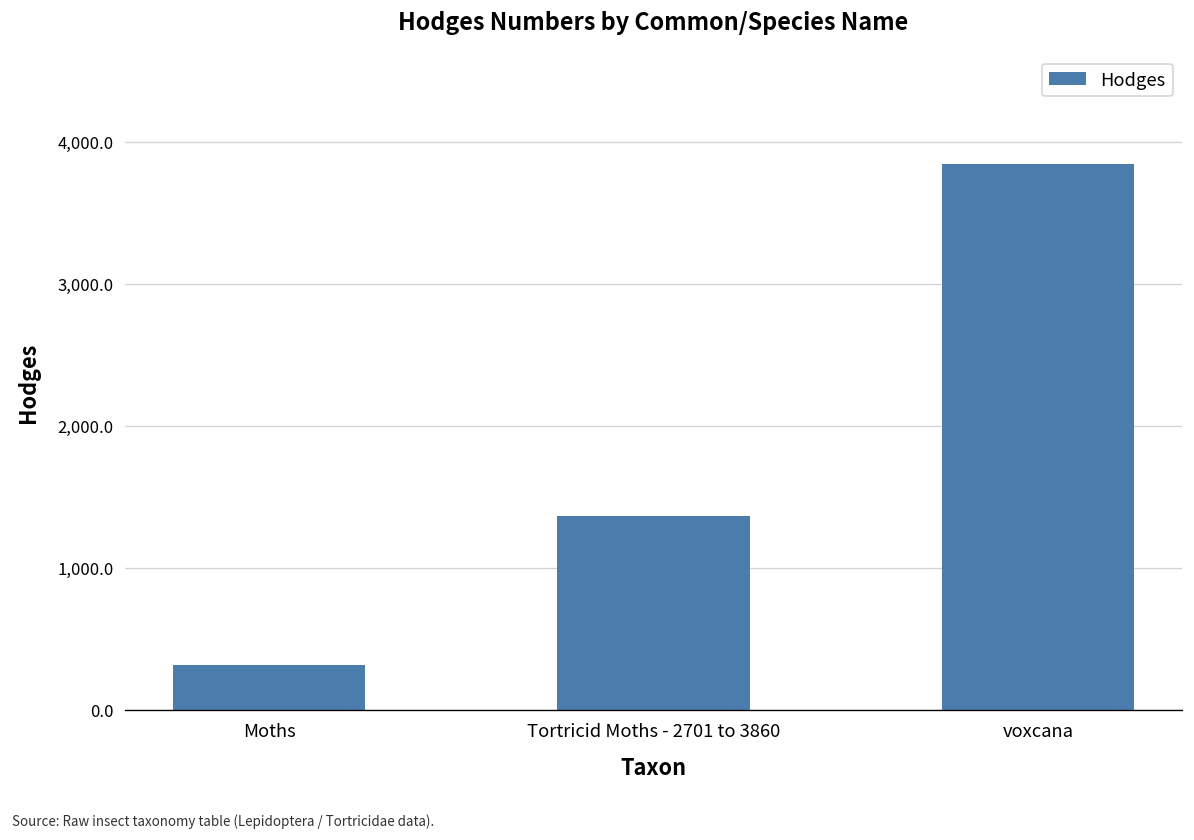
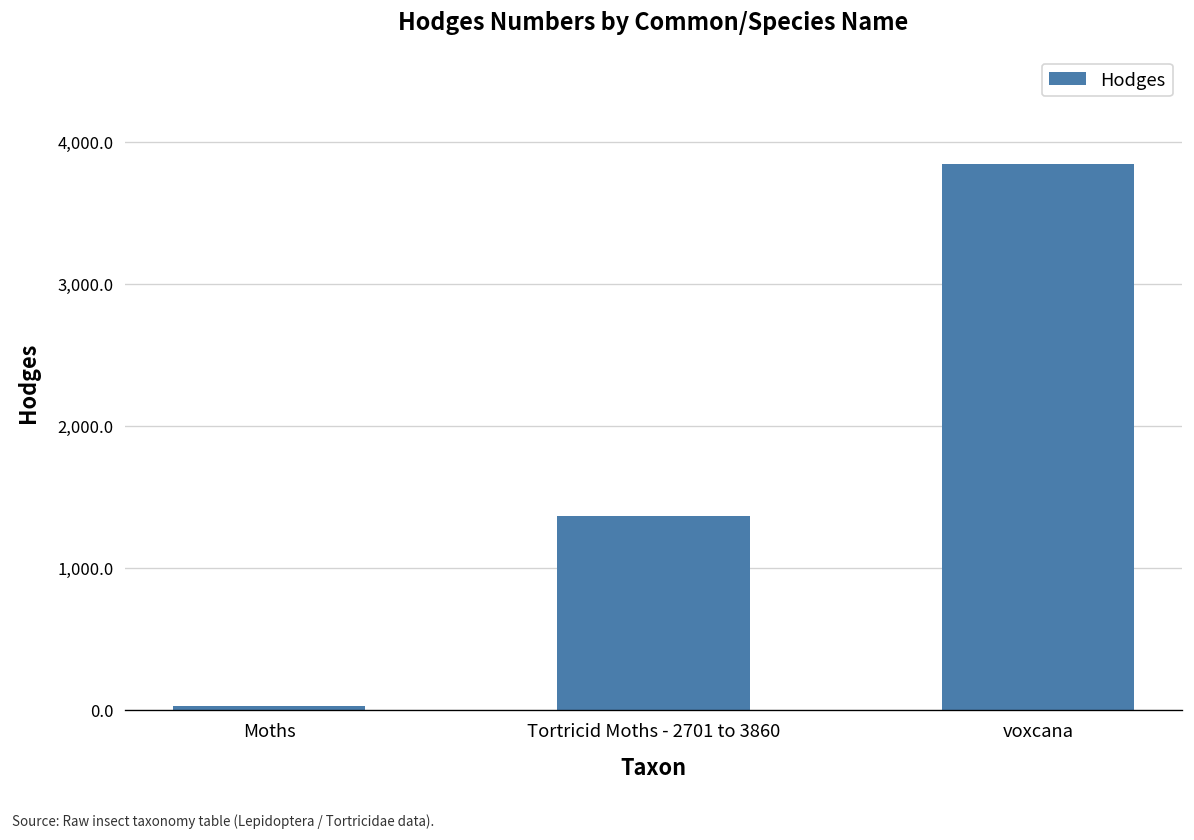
  {
-   "Moths": "320",
+   "Moths": "30",
    "Tortricid Moths - 2701 to 3860": "1,360",
    "voxcana": "3,850"
  }
